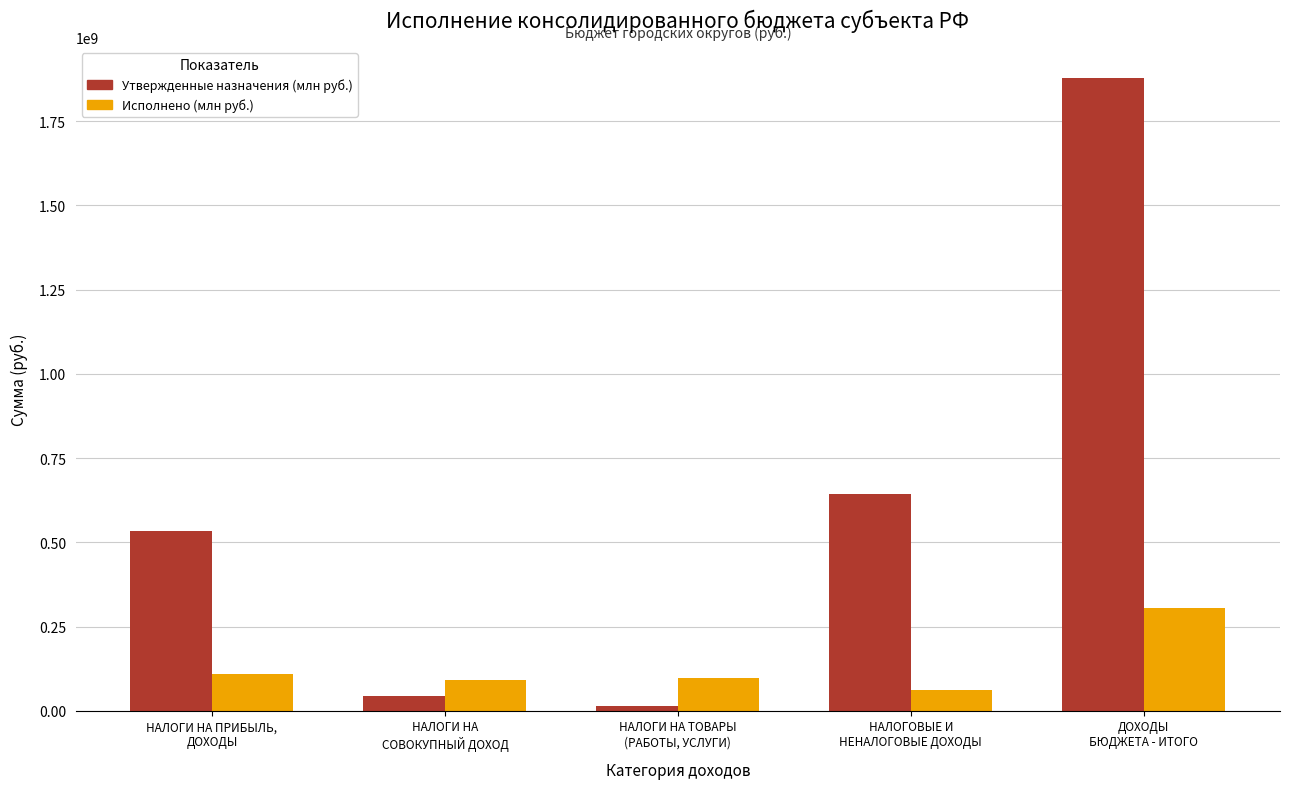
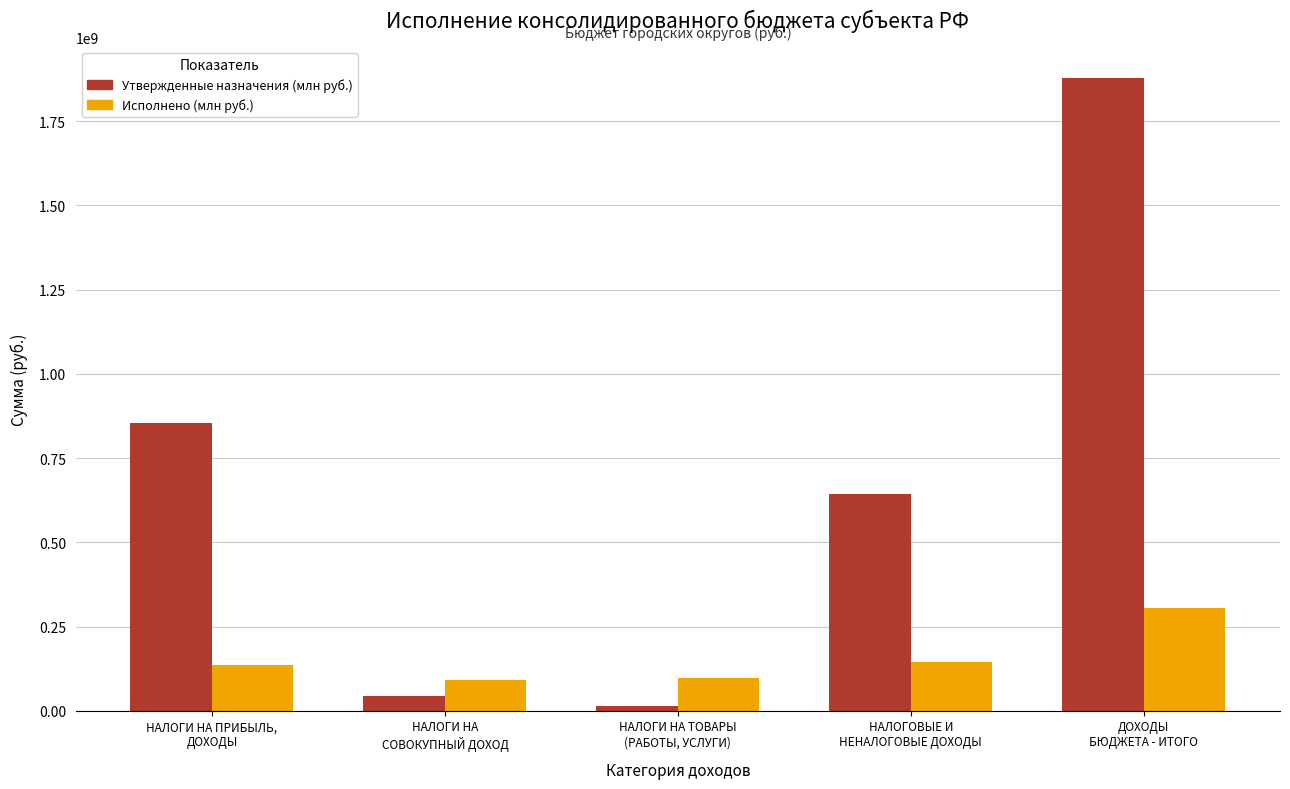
  {
    "Утвержденные назначения (млн руб.)": {
-     "НАЛОГИ НА ПРИБЫЛЬ, ДОХОДЫ": 530000000,
+     "НАЛОГИ НА ПРИБЫЛЬ, ДОХОДЫ": 850000000,
      "НАЛОГИ НА СОВОКУПНЫЙ ДОХОД": 40000000,
      "НАЛОГИ НА ТОВАРЫ (РАБОТЫ, УСЛУГИ)": 10000000,
      "НАЛОГОВЫЕ И НЕНАЛОГОВЫЕ ДОХОДЫ": 640000000,
      "ДОХОДЫ БЮДЖЕТА - ИТОГО": 1880000000
    },
    "Исполнено (млн руб.)": {
-     "НАЛОГИ НА ПРИБЫЛЬ, ДОХОДЫ": 110000000,
+     "НАЛОГИ НА ПРИБЫЛЬ, ДОХОДЫ": 140000000,
      "НАЛОГИ НА СОВОКУПНЫЙ ДОХОД": 90000000,
      "НАЛОГИ НА ТОВАРЫ (РАБОТЫ, УСЛУГИ)": 100000000,
-     "НАЛОГОВЫЕ И НЕНАЛОГОВЫЕ ДОХОДЫ": 60000000,
+     "НАЛОГОВЫЕ И НЕНАЛОГОВЫЕ ДОХОДЫ": 140000000,
      "ДОХОДЫ БЮДЖЕТА - ИТОГО": 300000000
    }
  }
